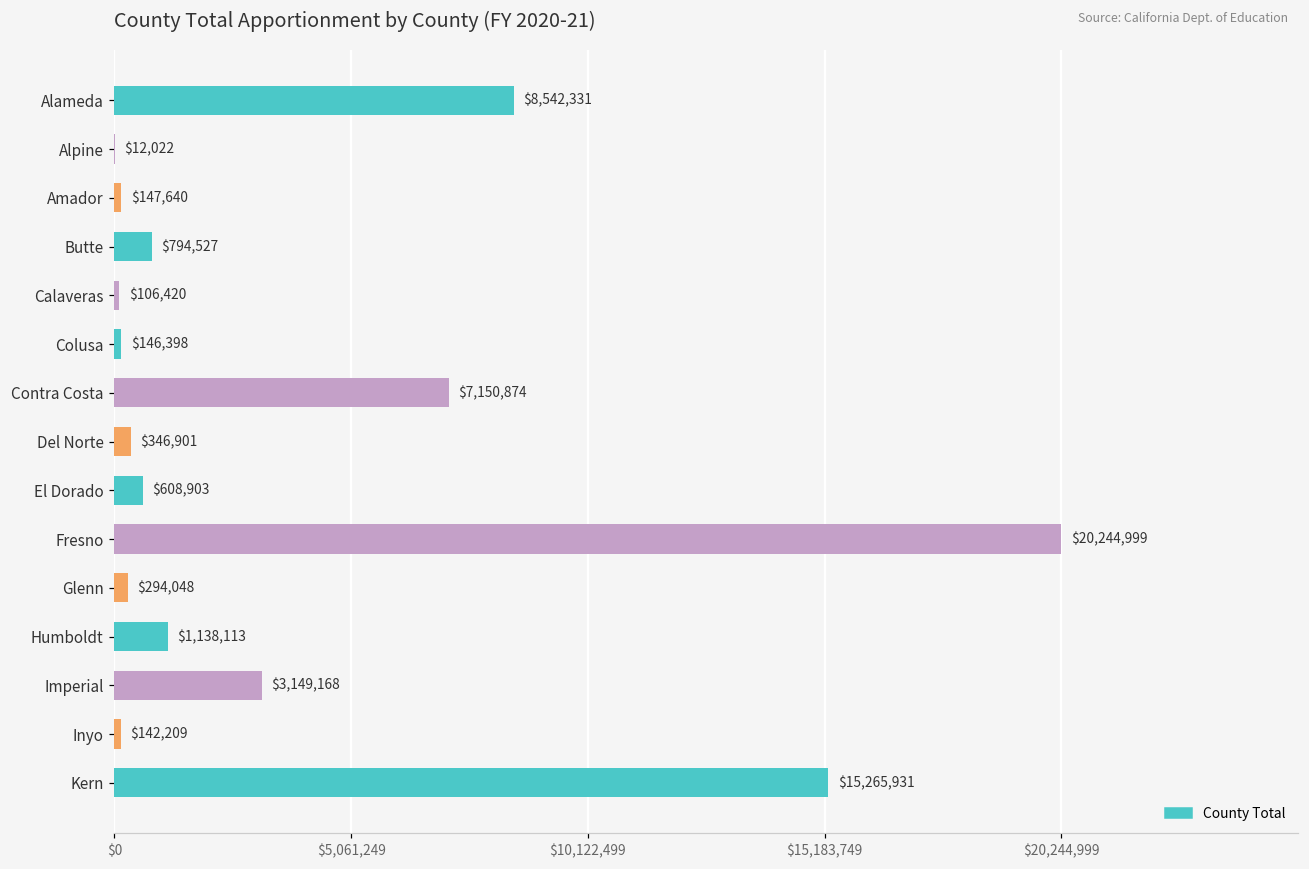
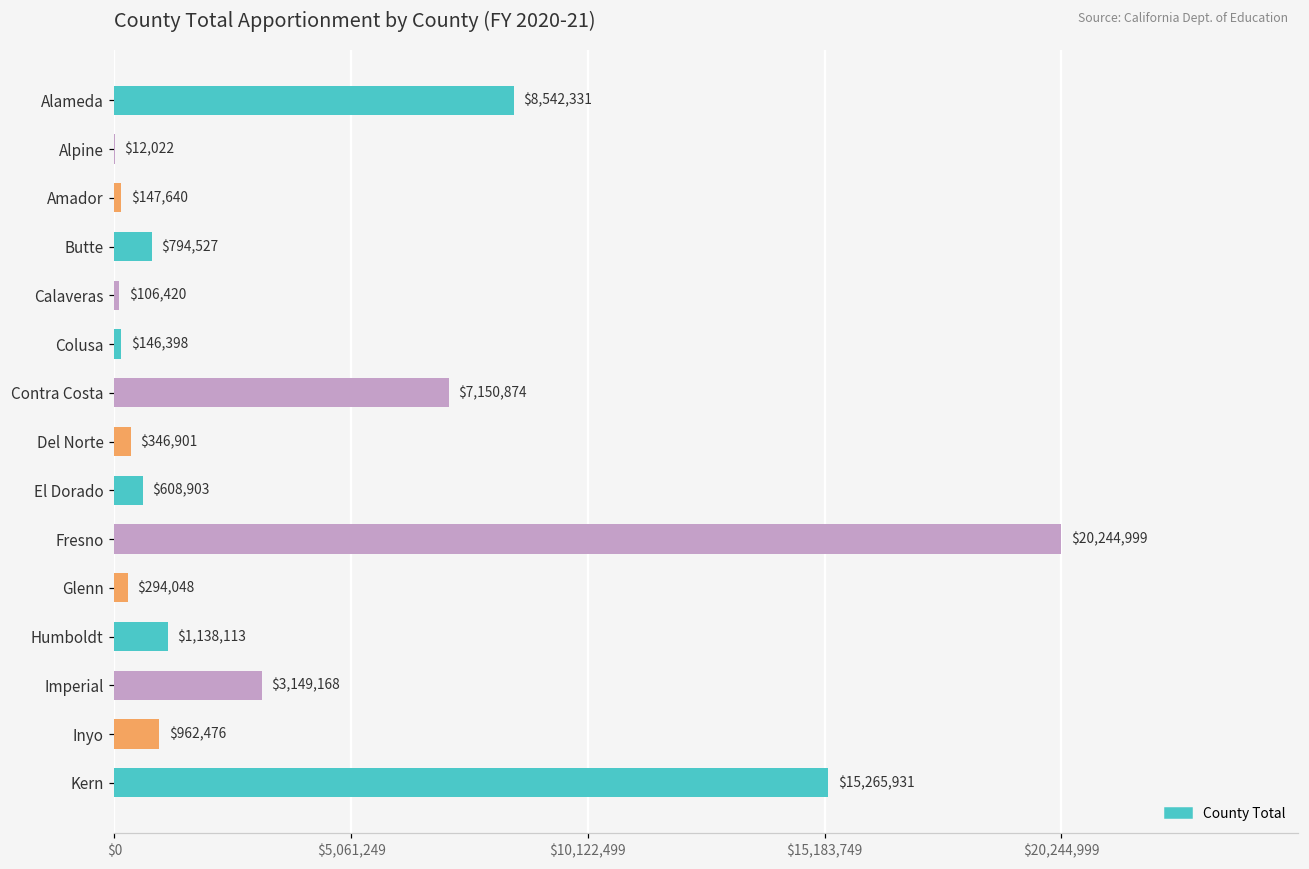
  {
    "Alameda": "$8,542,331",
    "Alpine": "$12,022",
    "Amador": "$147,640",
    "Butte": "$794,527",
    "Calaveras": "$106,420",
    "Colusa": "$146,398",
    "Contra Costa": "$7,150,874",
    "Del Norte": "$346,901",
    "El Dorado": "$608,903",
    "Fresno": "$20,244,999",
    "Glenn": "$294,048",
    "Humboldt": "$1,138,113",
    "Imperial": "$3,149,168",
-   "Inyo": "$142,209",
+   "Inyo": "$962,476",
    "Kern": "$15,265,931"
  }
